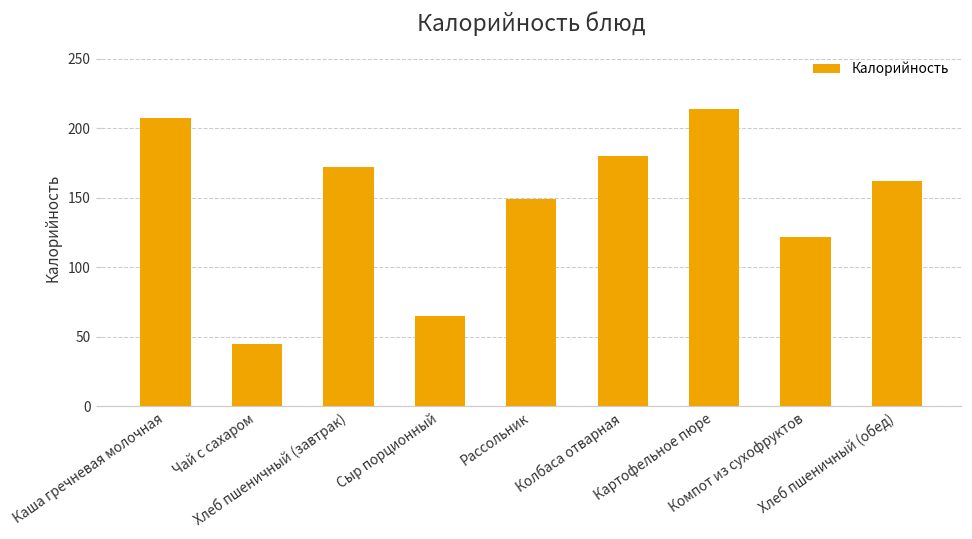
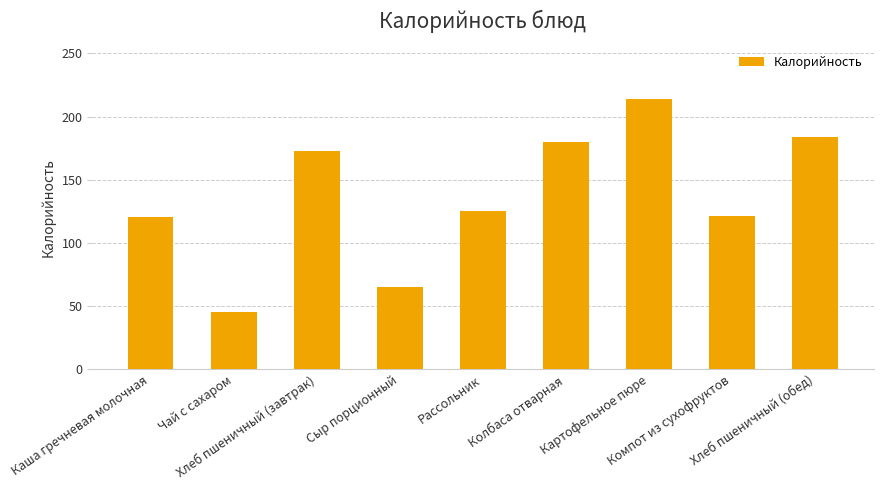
  {
-   "Каша гречневая молочная": 207,
+   "Каша гречневая молочная": 121,
    "Чай с сахаром": 45,
    "Хлеб пшеничный (завтрак)": 173,
    "Сыр порционный": 65,
-   "Рассольник": 149,
+   "Рассольник": 125,
    "Колбаса отварная": 180,
    "Картофельное пюре": 214,
    "Компот из сухофруктов": 122,
-   "Хлеб пшеничный (обед)": 162
+   "Хлеб пшеничный (обед)": 184
  }
